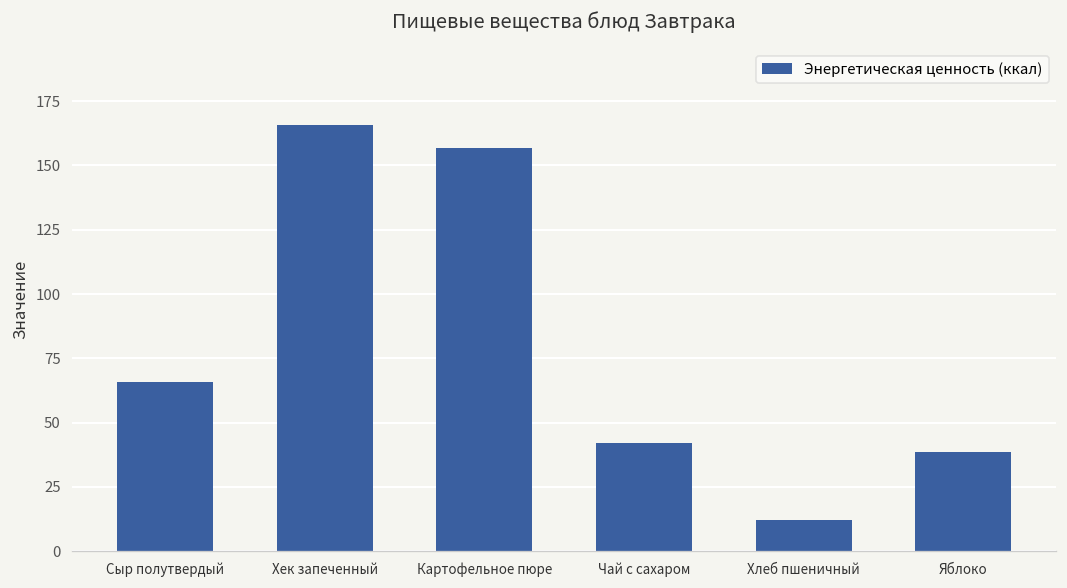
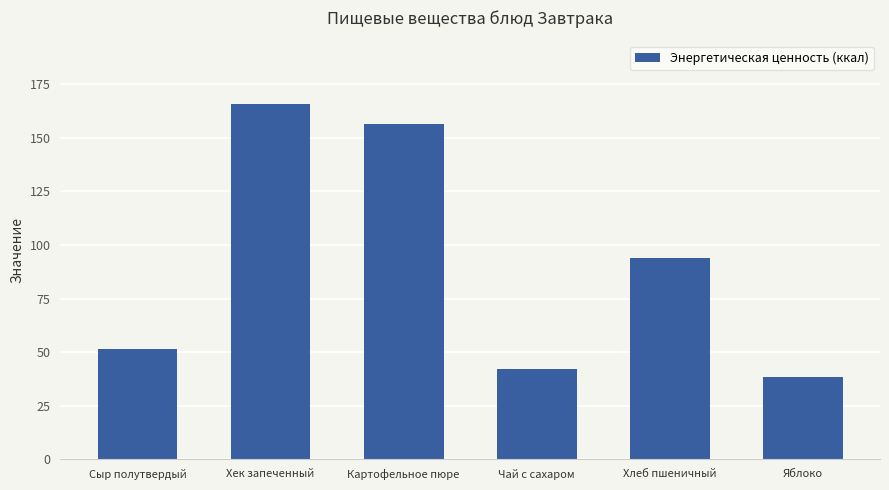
  {
-   "Сыр полутвердый": 66,
+   "Сыр полутвердый": 52,
    "Хек запеченный": 166,
    "Картофельное пюре": 157,
    "Чай с сахаром": 42,
-   "Хлеб пшеничный": 12,
+   "Хлеб пшеничный": 94,
    "Яблоко": 38
  }
